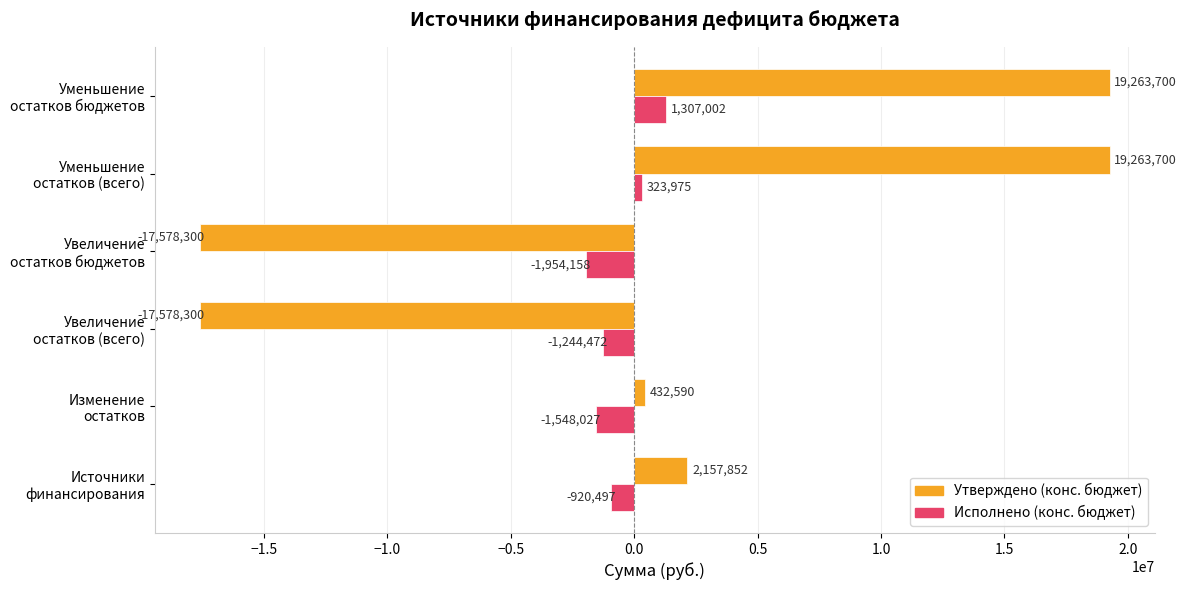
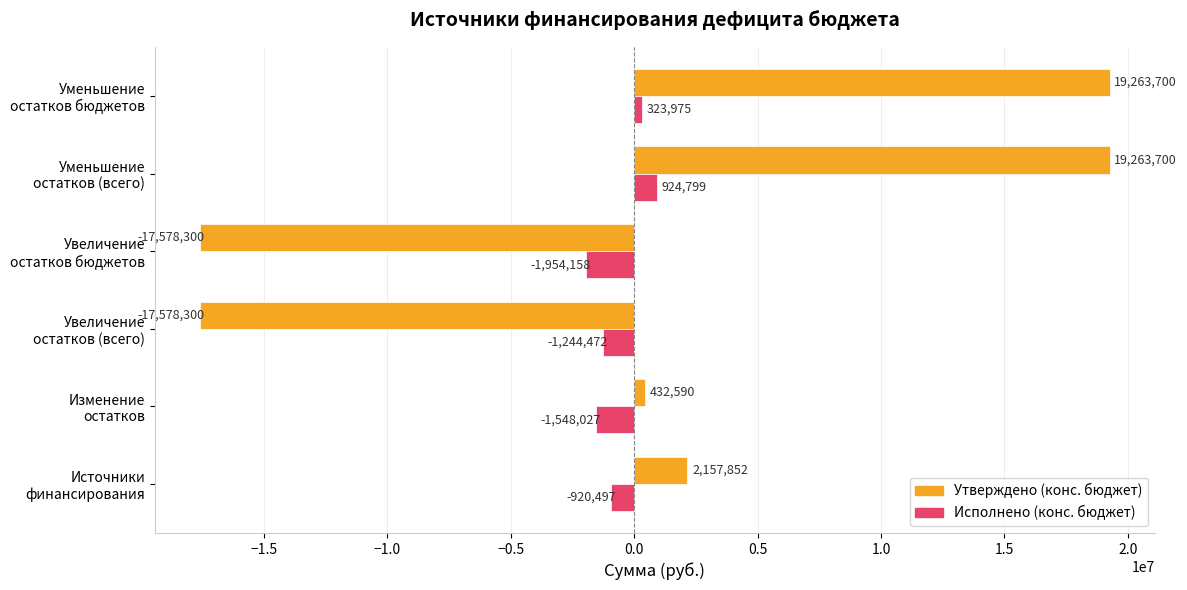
  {
    "Утверждено (конс. бюджет)": {
      "Уменьшение остатков бюджетов": "19,263,700",
      "Уменьшение остатков (всего)": "19,263,700",
      "Увеличение остатков бюджетов": "-17,578,300",
      "Увеличение остатков (всего)": "-17,578,300",
      "Изменение остатков": "432,590",
      "Источники финансирования": "2,157,852"
    },
    "Исполнено (конс. бюджет)": {
-     "Уменьшение остатков бюджетов": "1,307,002",
-     "Уменьшение остатков (всего)": "323,975",
+     "Уменьшение остатков бюджетов": "323,975",
+     "Уменьшение остатков (всего)": "924,799",
      "Увеличение остатков бюджетов": "-1,954,158",
      "Увеличение остатков (всего)": "-1,244,472",
      "Изменение остатков": "-1,548,027",
      "Источники финансирования": "-920,497"
    }
  }
